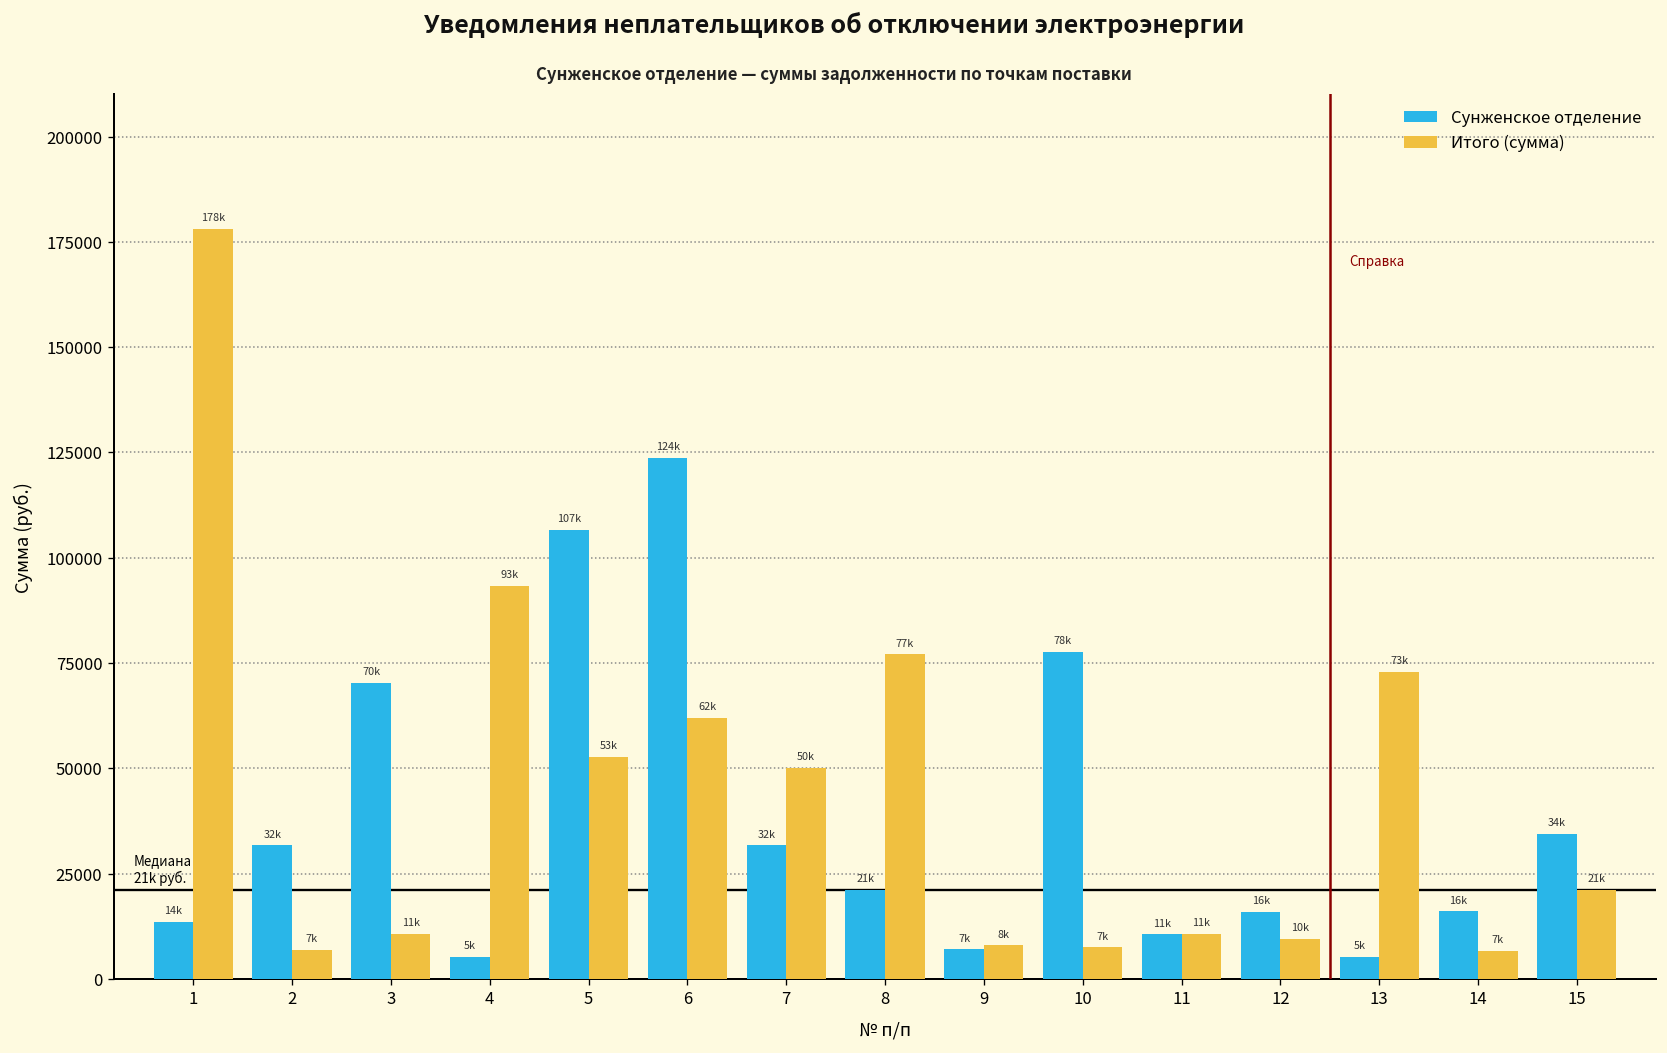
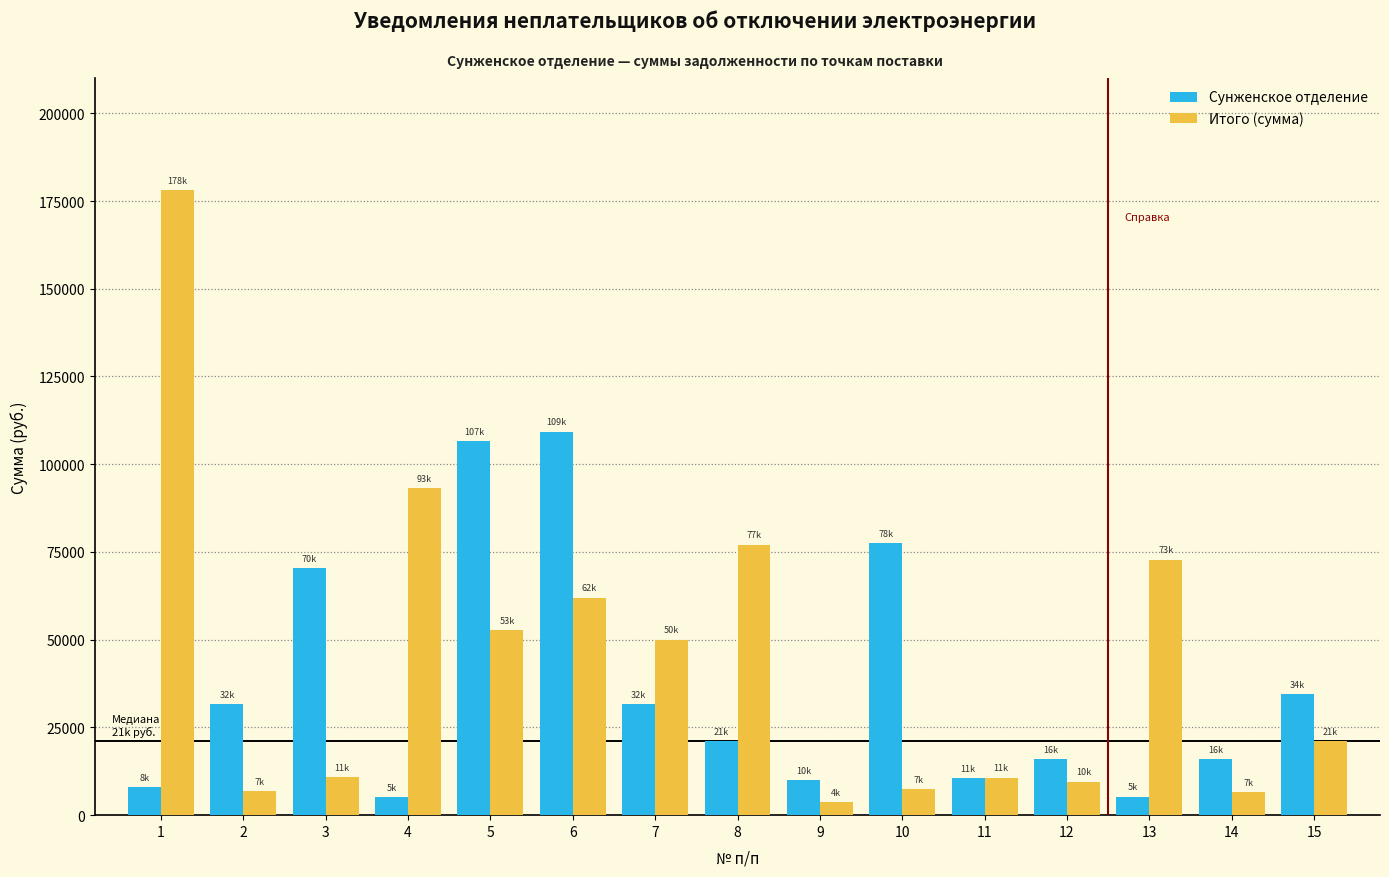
  {
    "Сунженское отделение": {
-     "1": "14k",
+     "1": "8k",
      "2": "32k",
      "3": "70k",
      "4": "5k",
      "5": "107k",
-     "6": "124k",
+     "6": "109k",
      "7": "32k",
      "8": "21k",
-     "9": "7k",
+     "9": "10k",
      "10": "78k",
      "11": "11k",
      "12": "16k",
      "13": "5k",
      "14": "16k",
      "15": "34k"
    },
    "Итого (сумма)": {
      "1": "178k",
      "2": "7k",
      "3": "11k",
      "4": "93k",
      "5": "53k",
      "6": "62k",
      "7": "50k",
      "8": "77k",
-     "9": "8k",
+     "9": "4k",
      "10": "7k",
      "11": "11k",
      "12": "10k",
      "13": "73k",
      "14": "7k",
      "15": "21k"
    }
  }
